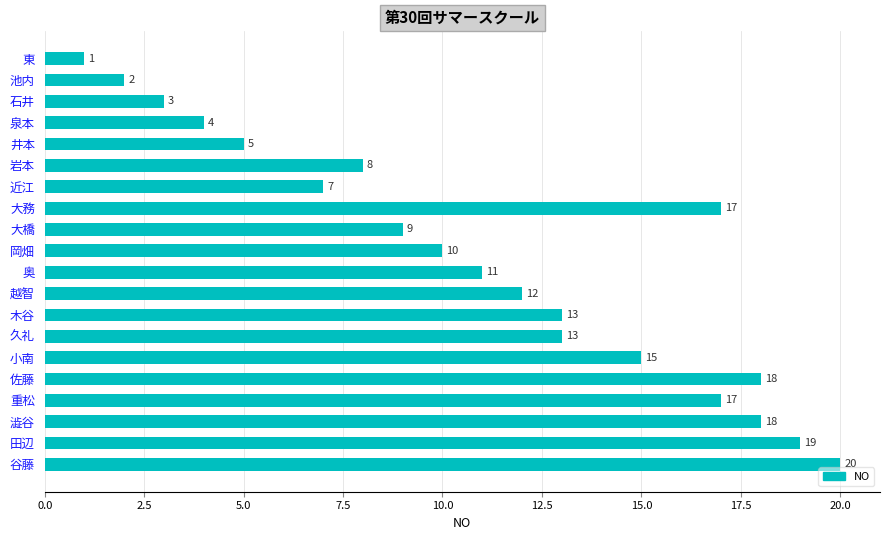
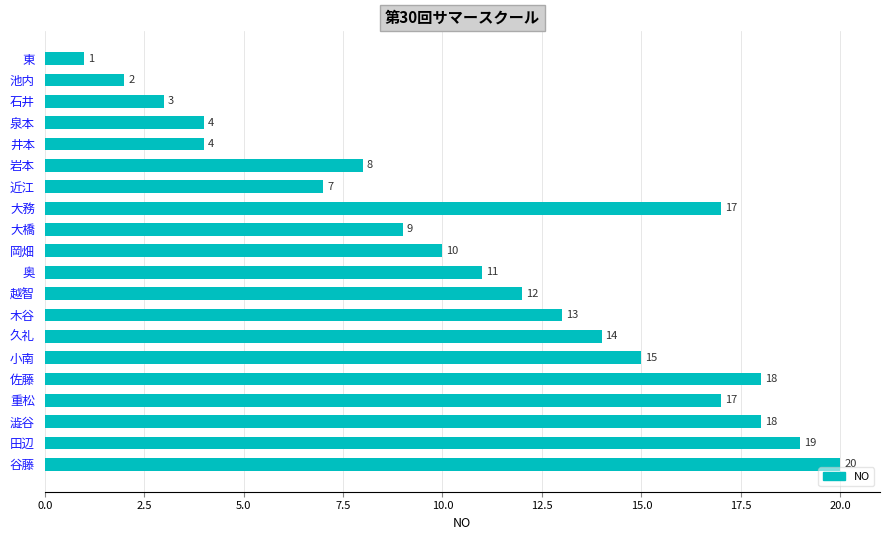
  {
    "東": 1,
    "池内": 2,
    "石井": 3,
    "泉本": 4,
-   "井本": 5,
+   "井本": 4,
    "岩本": 8,
    "近江": 7,
    "大務": 17,
    "大橋": 9,
    "岡畑": 10,
    "奥": 11,
    "越智": 12,
    "木谷": 13,
-   "久礼": 13,
+   "久礼": 14,
    "小南": 15,
    "佐藤": 18,
    "重松": 17,
    "澁谷": 18,
    "田辺": 19
  }
